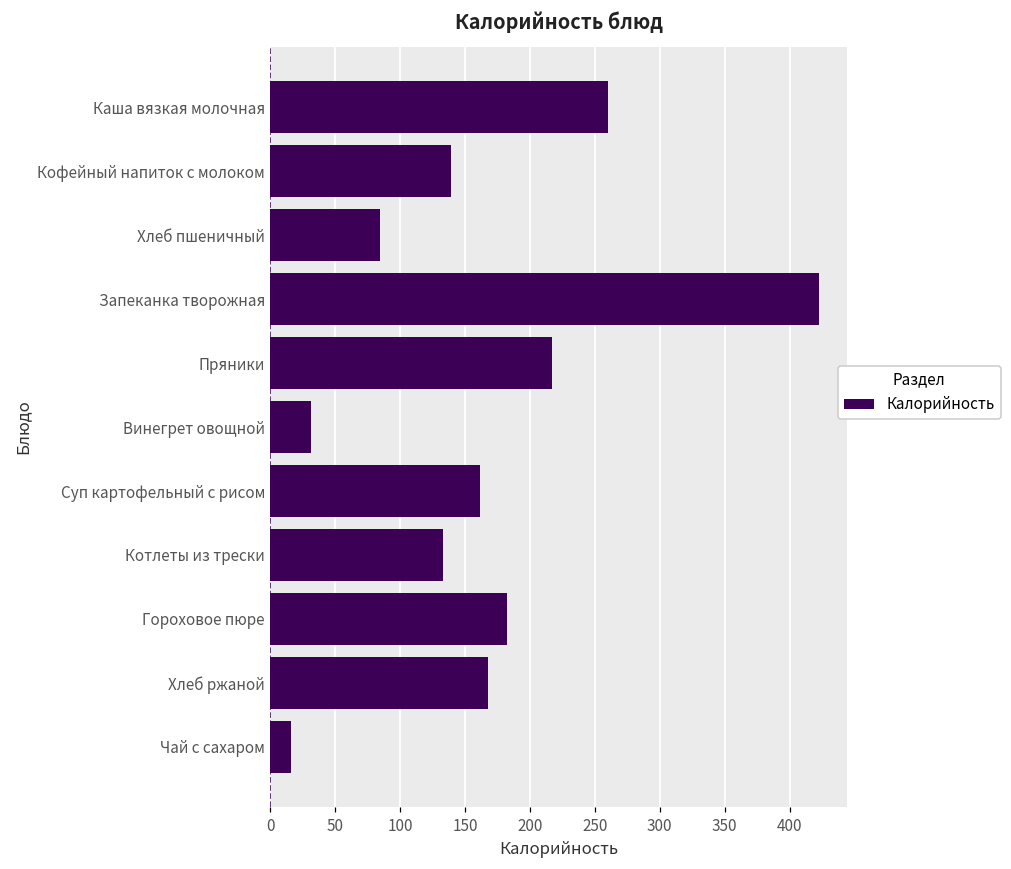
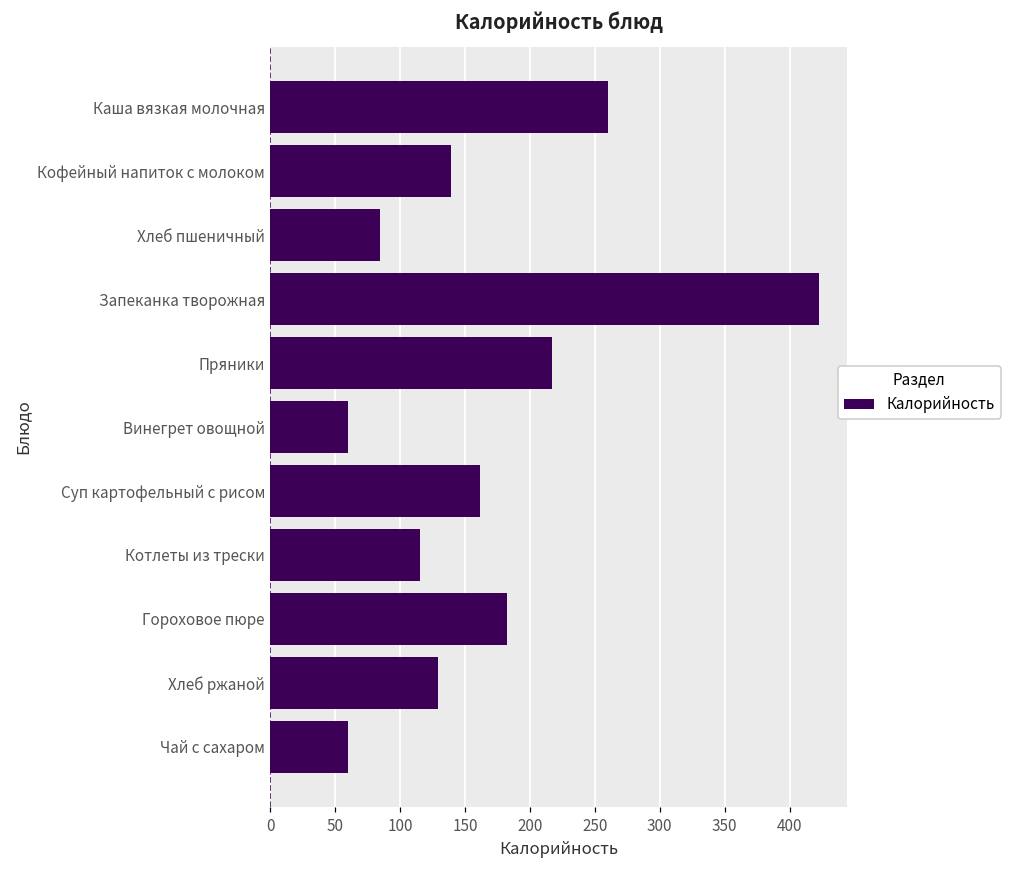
  {
    "Каша вязкая молочная": 260,
    "Кофейный напиток с молоком": 139,
    "Хлеб пшеничный": 85,
    "Запеканка творожная": 423,
    "Пряники": 217,
-   "Винегрет овощной": 32,
+   "Винегрет овощной": 60,
    "Суп картофельный с рисом": 162,
-   "Котлеты из трески": 133,
+   "Котлеты из трески": 115,
    "Гороховое пюре": 182,
-   "Хлеб ржаной": 168,
-   "Чай с сахаром": 16
+   "Хлеб ржаной": 129,
+   "Чай с сахаром": 60
  }
